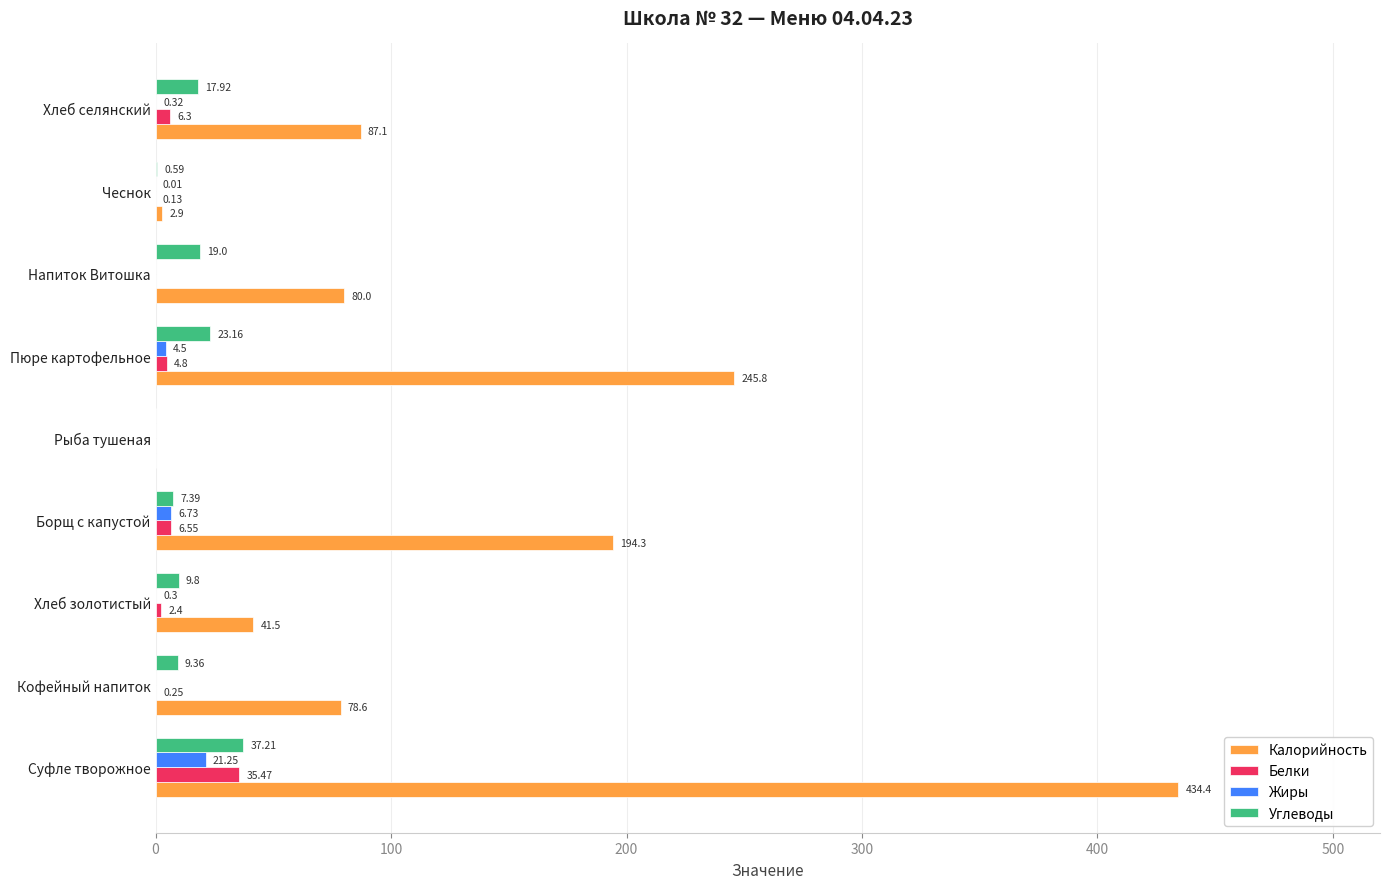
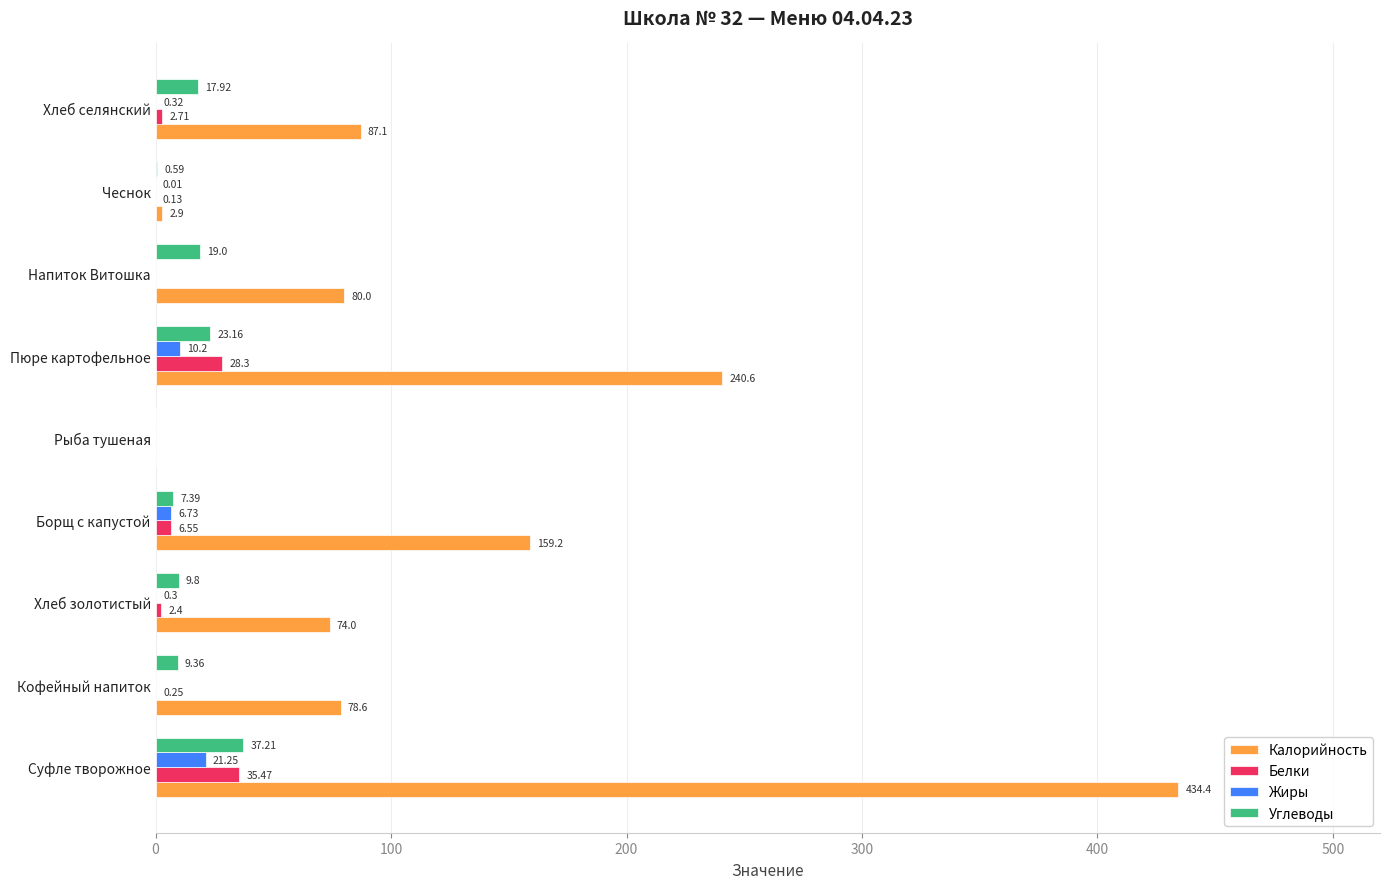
  {
    "Калорийность": {
      "Хлеб селянский": 87.1,
      "Чеснок": 2.9,
      "Напиток Витошка": 80.0,
-     "Пюре картофельное": 245.8,
-     "Борщ с капустой": 194.3,
-     "Хлеб золотистый": 41.5,
+     "Пюре картофельное": 240.6,
+     "Борщ с капустой": 159.2,
+     "Хлеб золотистый": 74.0,
      "Кофейный напиток": 78.6,
      "Суфле творожное": 434.4
    },
    "Белки": {
-     "Хлеб селянский": 6.3,
+     "Хлеб селянский": 2.71,
      "Чеснок": 0.13,
-     "Пюре картофельное": 4.8,
+     "Пюре картофельное": 28.3,
      "Борщ с капустой": 6.55,
      "Хлеб золотистый": 2.4,
      "Кофейный напиток": 0.25,
      "Суфле творожное": 35.47
    },
    "Жиры": {
      "Хлеб селянский": 0.32,
      "Чеснок": 0.01,
-     "Пюре картофельное": 4.5,
+     "Пюре картофельное": 10.2,
      "Борщ с капустой": 6.73,
      "Хлеб золотистый": 0.3,
      "Суфле творожное": 21.25
    },
    "Углеводы": {
      "Хлеб селянский": 17.92,
      "Чеснок": 0.59,
      "Напиток Витошка": 19.0,
      "Пюре картофельное": 23.16,
      "Борщ с капустой": 7.39,
      "Хлеб золотистый": 9.8,
      "Кофейный напиток": 9.36,
      "Суфле творожное": 37.21
    }
  }
